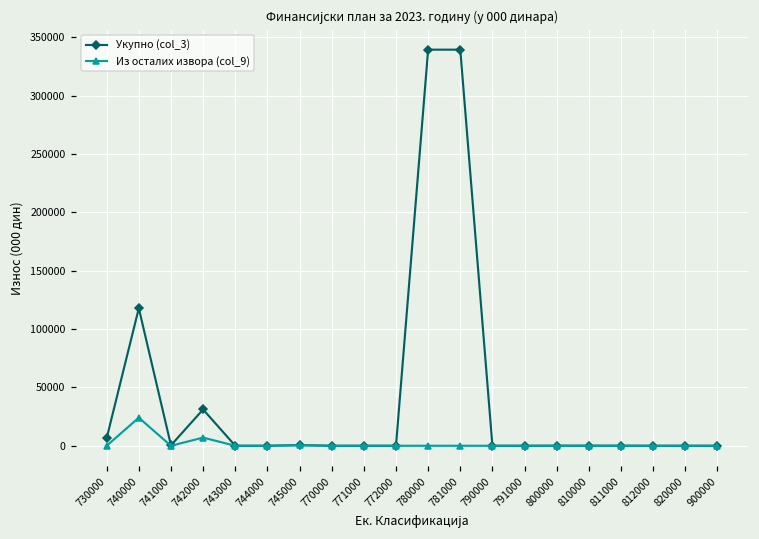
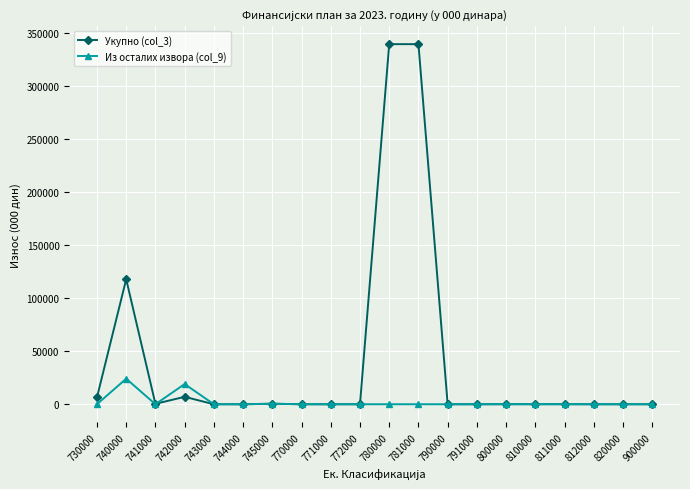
  {
    "Укупно (col_3)": {
      "730000": 6000,
      "740000": 118000,
-     "742000": 31000,
+     "742000": 7000,
      "780000": 340000,
      "781000": 340000
    },
    "Из осталих извора (col_9)": {
      "730000": 0,
      "740000": 24000,
-     "742000": 7000,
+     "742000": 19000,
      "780000": 0,
      "781000": 0
    }
  }
